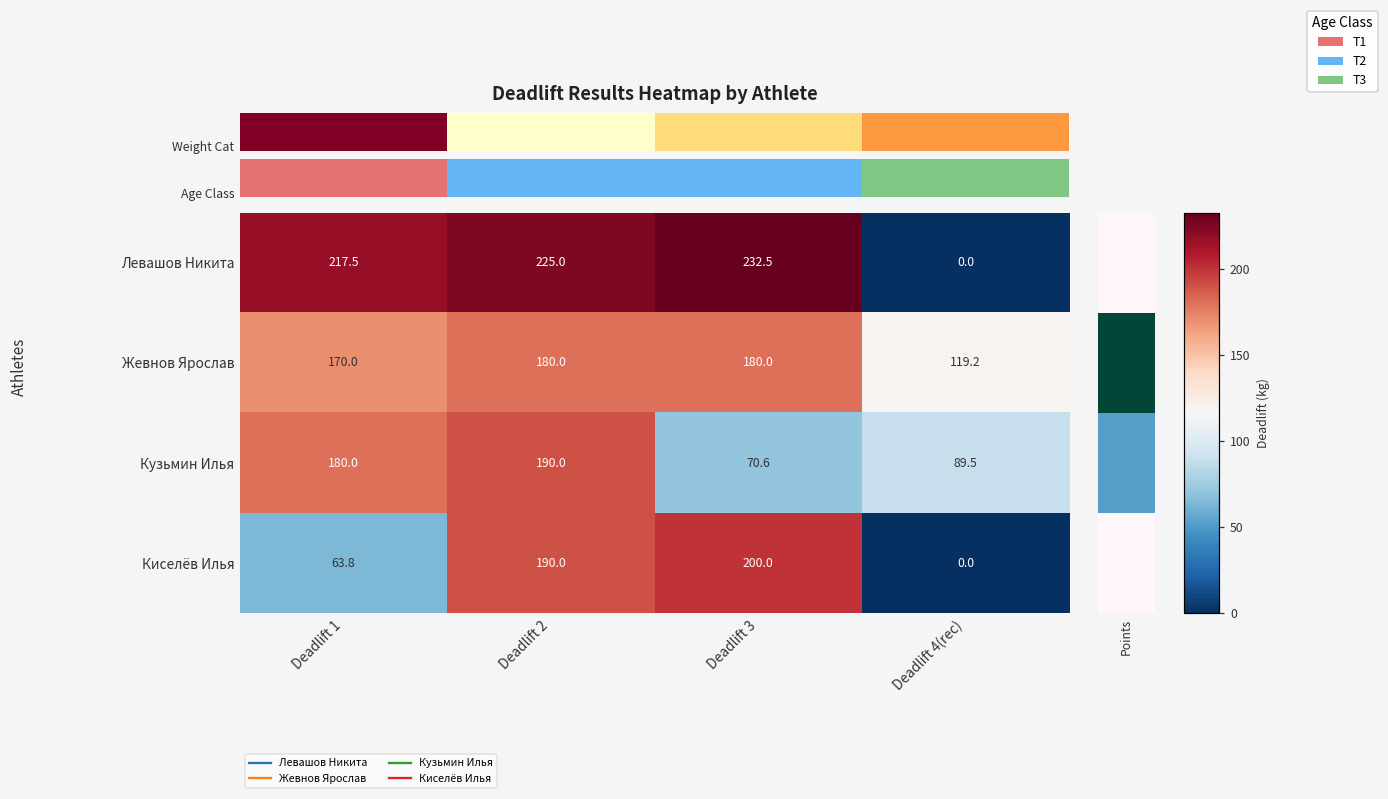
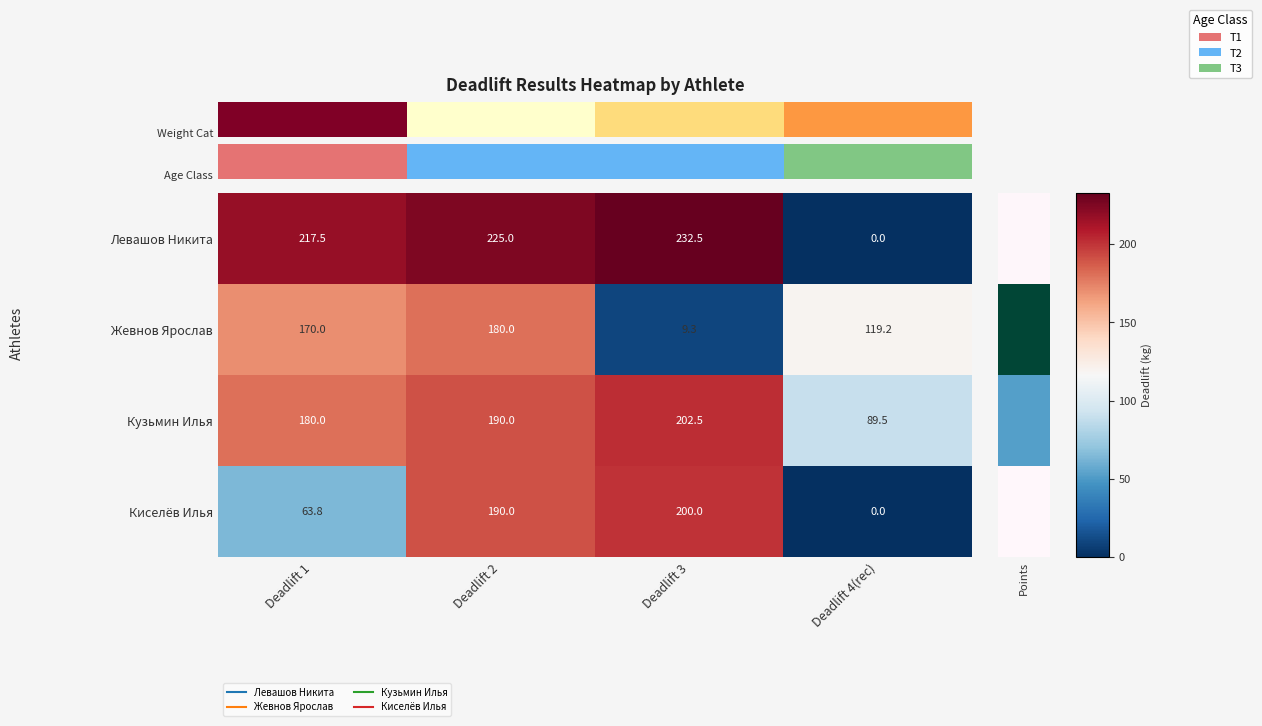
  {
    "Левашов Никита": {
      "Deadlift 1": 217.5,
      "Deadlift 2": 225.0,
      "Deadlift 3": 232.5,
      "Deadlift 4(rec)": 0.0
    },
    "Жевнов Ярослав": {
      "Deadlift 1": 170.0,
      "Deadlift 2": 180.0,
-     "Deadlift 3": 180.0,
+     "Deadlift 3": 9.3,
      "Deadlift 4(rec)": 119.2
    },
    "Кузьмин Илья": {
      "Deadlift 1": 180.0,
      "Deadlift 2": 190.0,
-     "Deadlift 3": 70.6,
+     "Deadlift 3": 202.5,
      "Deadlift 4(rec)": 89.5
    },
    "Киселёв Илья": {
      "Deadlift 1": 63.8,
      "Deadlift 2": 190.0,
      "Deadlift 3": 200.0,
      "Deadlift 4(rec)": 0.0
    }
  }
